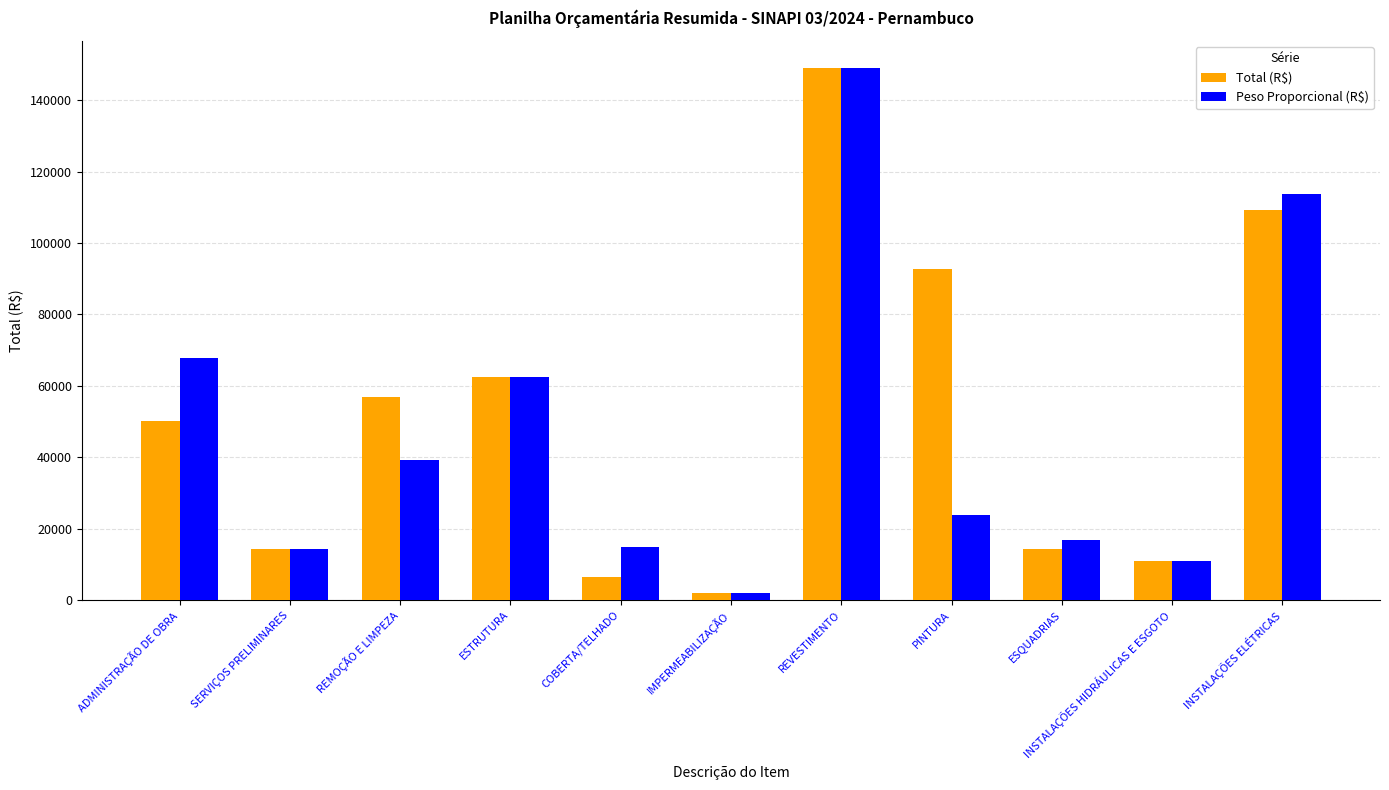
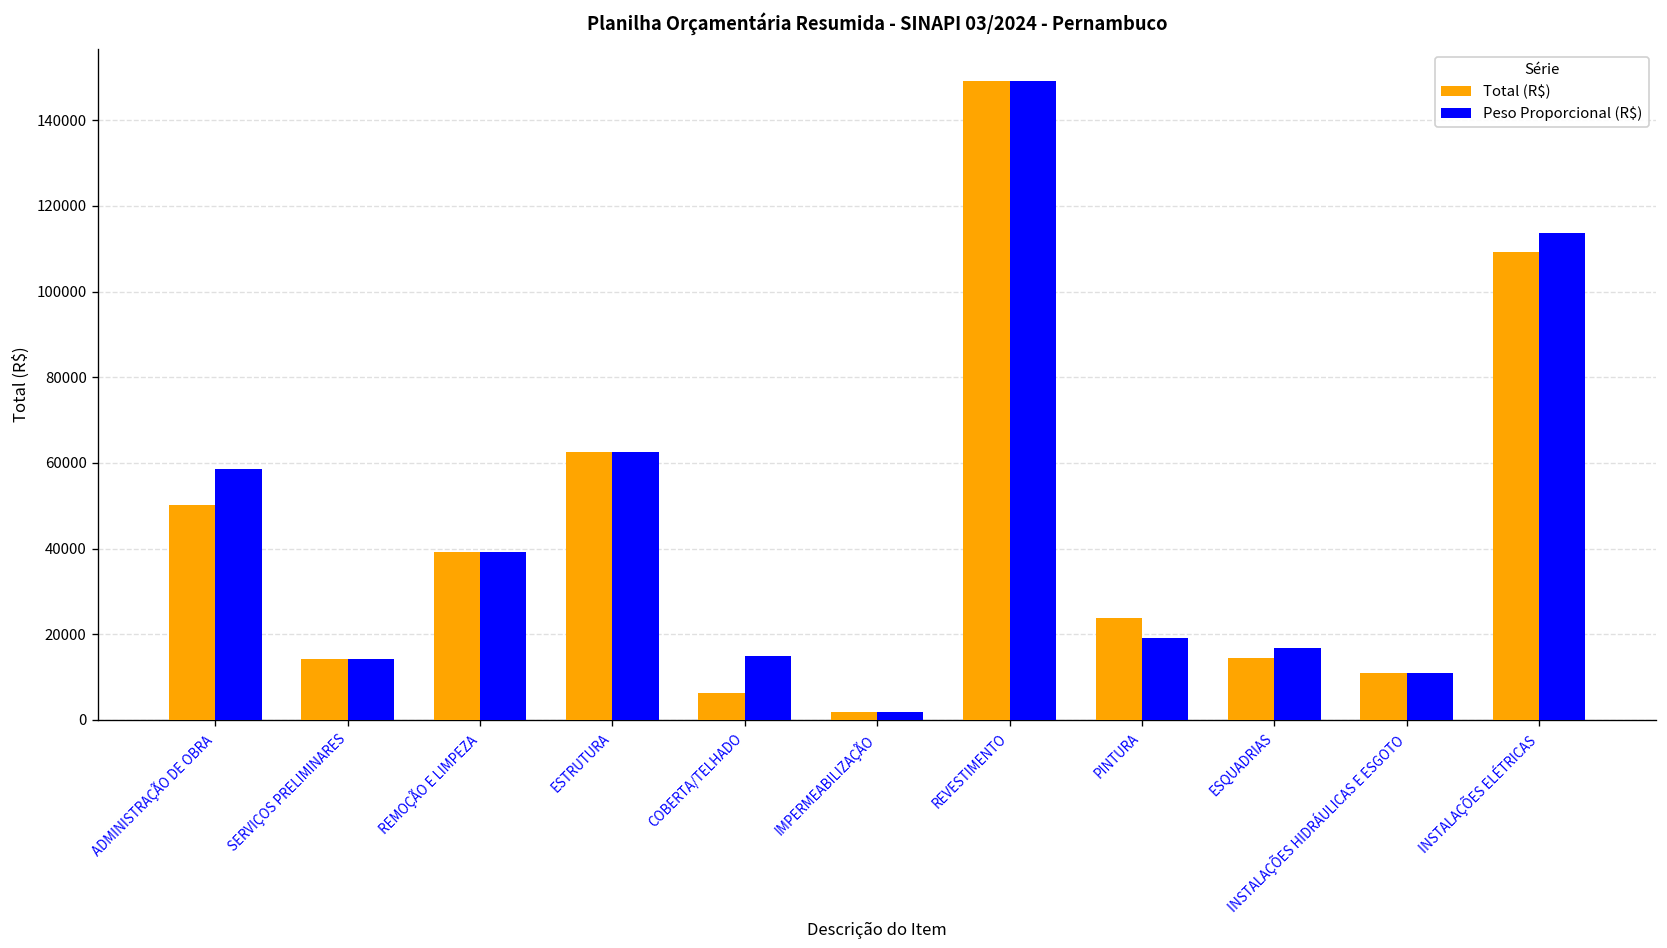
  {
    "Total (R$)": {
      "ADMINISTRAÇÃO DE OBRA": 50000,
      "SERVIÇOS PRELIMINARES": 14000,
-     "REMOÇÃO E LIMPEZA": 57000,
+     "REMOÇÃO E LIMPEZA": 39000,
      "ESTRUTURA": 63000,
      "COBERTA/TELHADO": 6000,
      "IMPERMEABILIZAÇÃO": 2000,
      "REVESTIMENTO": 149000,
-     "PINTURA": 93000,
+     "PINTURA": 24000,
      "ESQUADRIAS": 14000,
      "INSTALAÇÕES HIDRÁULICAS E ESGOTO": 11000,
      "INSTALAÇÕES ELÉTRICAS": 109000
    },
    "Peso Proporcional (R$)": {
-     "ADMINISTRAÇÃO DE OBRA": 68000,
+     "ADMINISTRAÇÃO DE OBRA": 59000,
      "SERVIÇOS PRELIMINARES": 14000,
      "REMOÇÃO E LIMPEZA": 39000,
      "ESTRUTURA": 63000,
      "COBERTA/TELHADO": 15000,
      "IMPERMEABILIZAÇÃO": 2000,
      "REVESTIMENTO": 149000,
-     "PINTURA": 24000,
+     "PINTURA": 19000,
      "ESQUADRIAS": 17000,
      "INSTALAÇÕES HIDRÁULICAS E ESGOTO": 11000,
      "INSTALAÇÕES ELÉTRICAS": 114000
    }
  }
